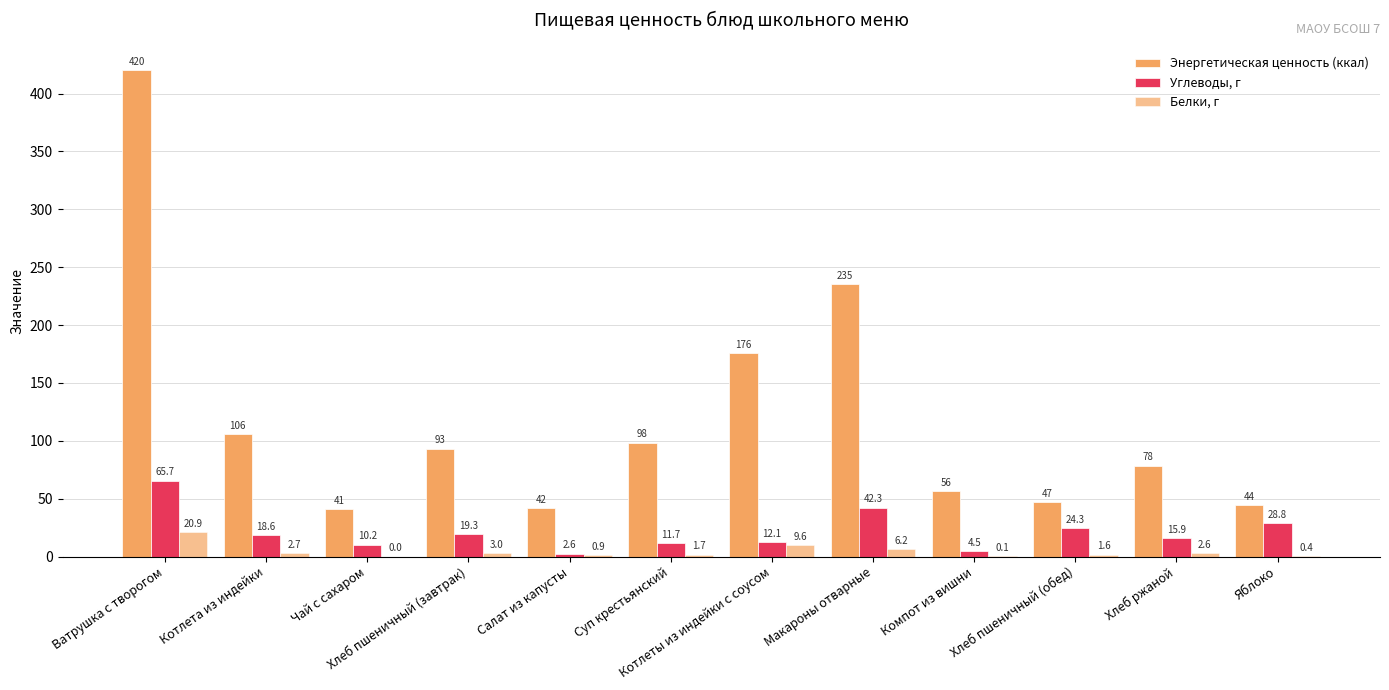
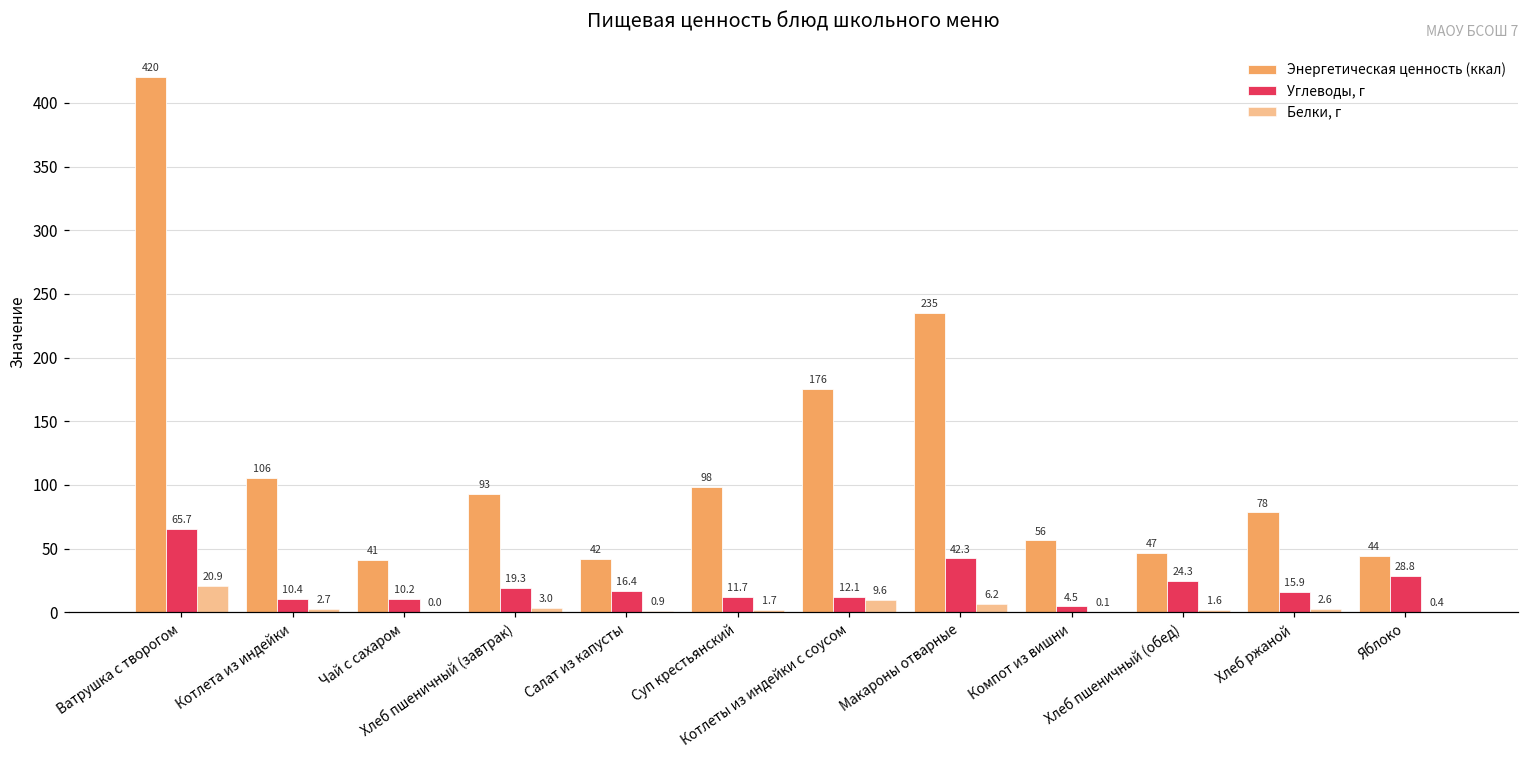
  {
    "Углеводы, г": {
      "Ватрушка с творогом": 65.7,
-     "Котлета из индейки": 18.6,
+     "Котлета из индейки": 10.4,
      "Чай с сахаром": 10.2,
      "Хлеб пшеничный (завтрак)": 19.3,
-     "Салат из капусты": 2.6,
+     "Салат из капусты": 16.4,
      "Суп крестьянский": 11.7,
      "Котлеты из индейки с соусом": 12.1,
      "Макароны отварные": 42.3,
      "Компот из вишни": 4.5,
      "Хлеб пшеничный (обед)": 24.3,
      "Хлеб ржаной": 15.9,
      "Яблоко": 28.8
    }
  }
